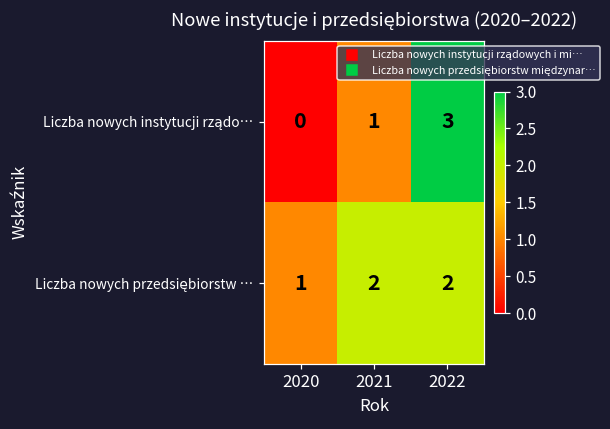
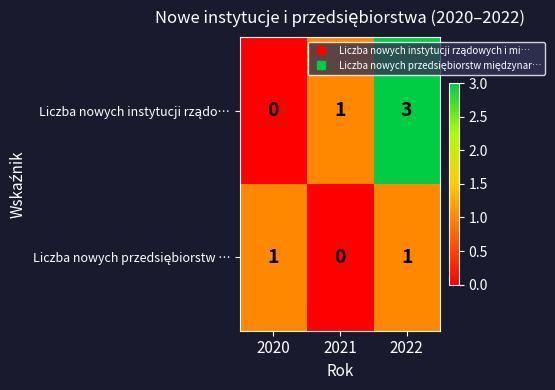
  {
    "Liczba nowych instytucji rządo…": {
      "2020": 0,
      "2021": 1,
      "2022": 3
    },
    "Liczba nowych przedsiębiorstw …": {
      "2020": 1,
-     "2021": 2,
-     "2022": 2
+     "2021": 0,
+     "2022": 1
    }
  }
